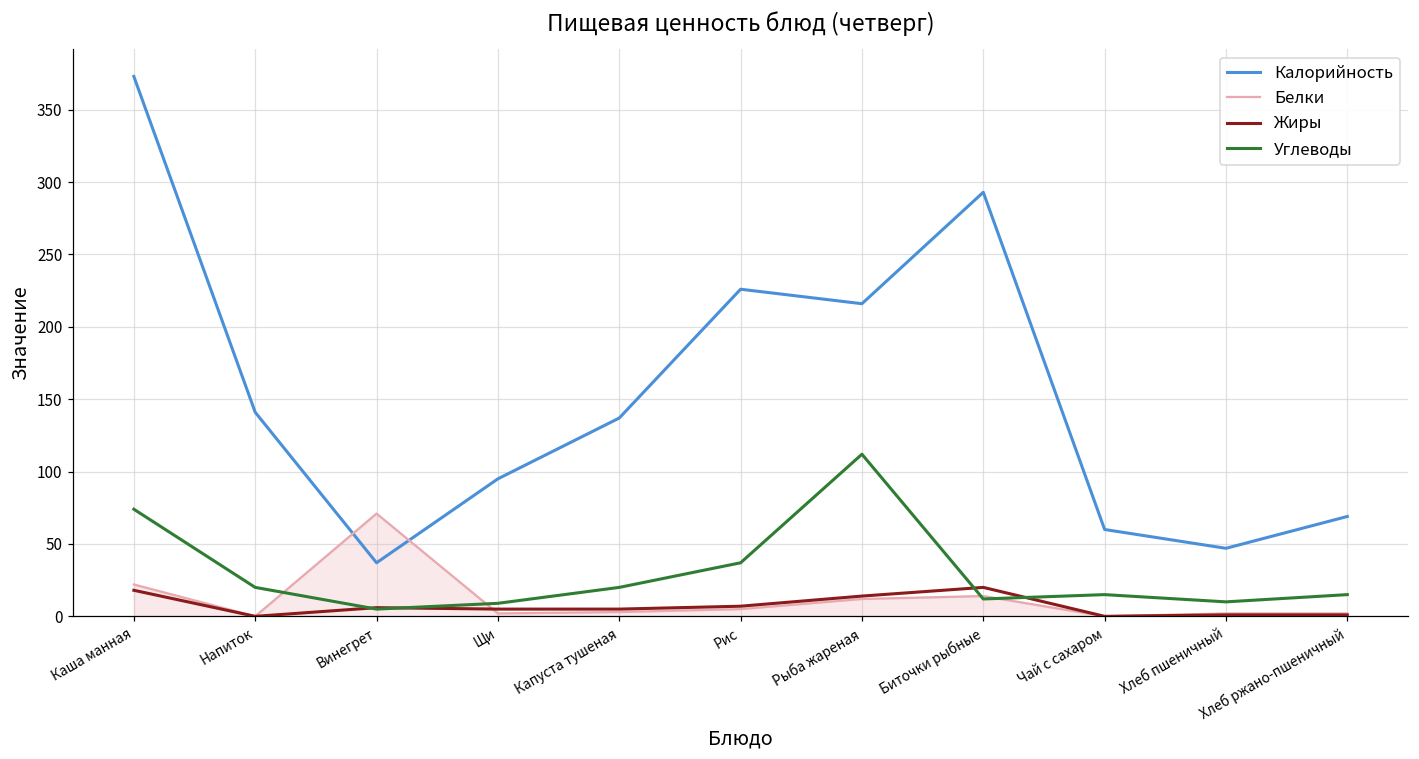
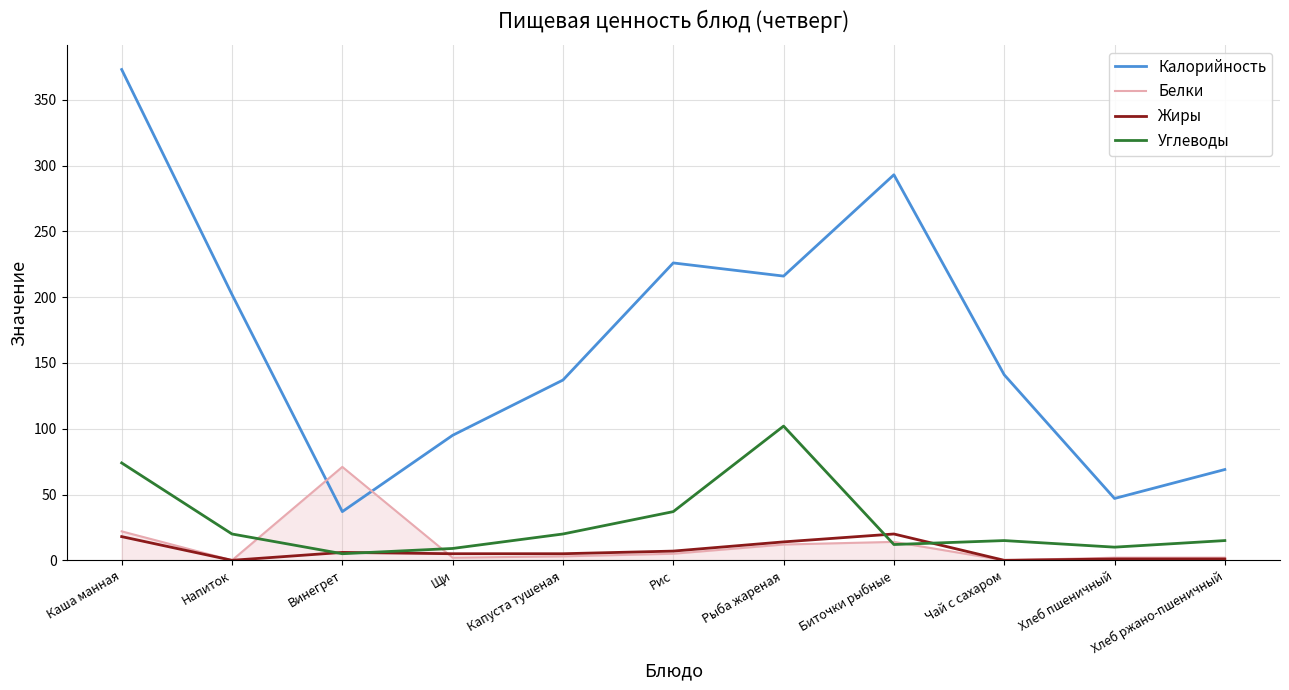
  {
    "Калорийность": {
      "Каша манная": 373,
-     "Напиток": 141,
+     "Напиток": 202,
      "Винегрет": 37,
      "Щи": 95,
      "Капуста тушеная": 137,
      "Рис": 226,
      "Рыба жареная": 216,
      "Биточки рыбные": 293,
-     "Чай с сахаром": 60,
+     "Чай с сахаром": 141,
      "Хлеб пшеничный": 47,
      "Хлеб ржано-пшеничный": 69
    },
    "Белки": {
      "Каша манная": 22,
      "Винегрет": 71,
      "Щи": 2,
      "Капуста тушеная": 3,
      "Рис": 5,
      "Рыба жареная": 12,
      "Биточки рыбные": 14
    },
    "Жиры": {
      "Каша манная": 18,
      "Щи": 5,
      "Капуста тушеная": 5,
      "Рис": 7,
      "Рыба жареная": 14,
      "Биточки рыбные": 20
    },
    "Углеводы": {
      "Каша манная": 74,
      "Напиток": 20,
      "Щи": 9,
      "Капуста тушеная": 20,
      "Рис": 37,
-     "Рыба жареная": 112,
+     "Рыба жареная": 102,
      "Биточки рыбные": 12,
      "Чай с сахаром": 15,
      "Хлеб пшеничный": 10,
      "Хлеб ржано-пшеничный": 15
    }
  }
